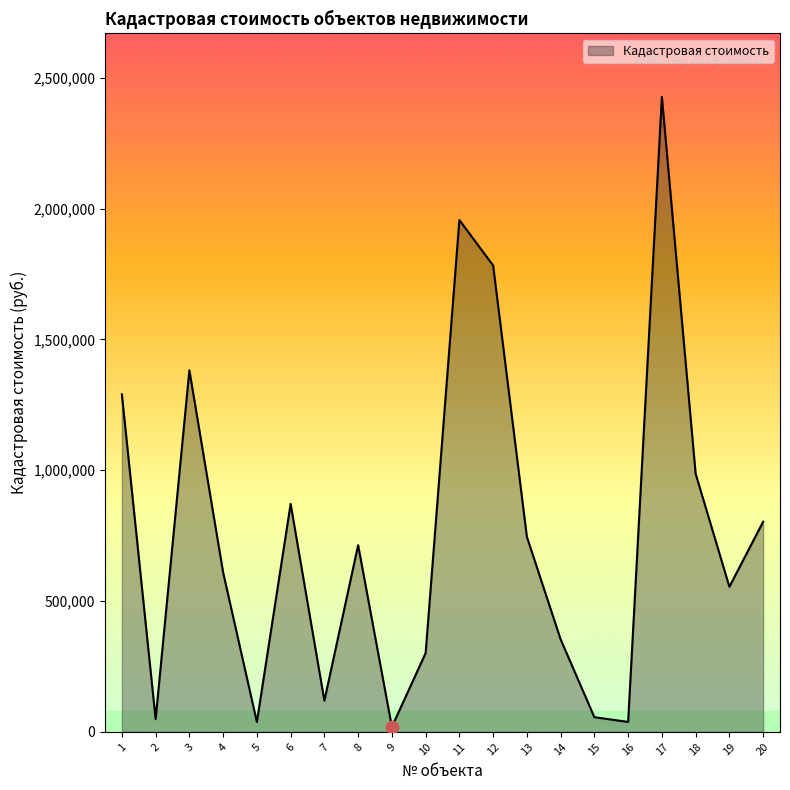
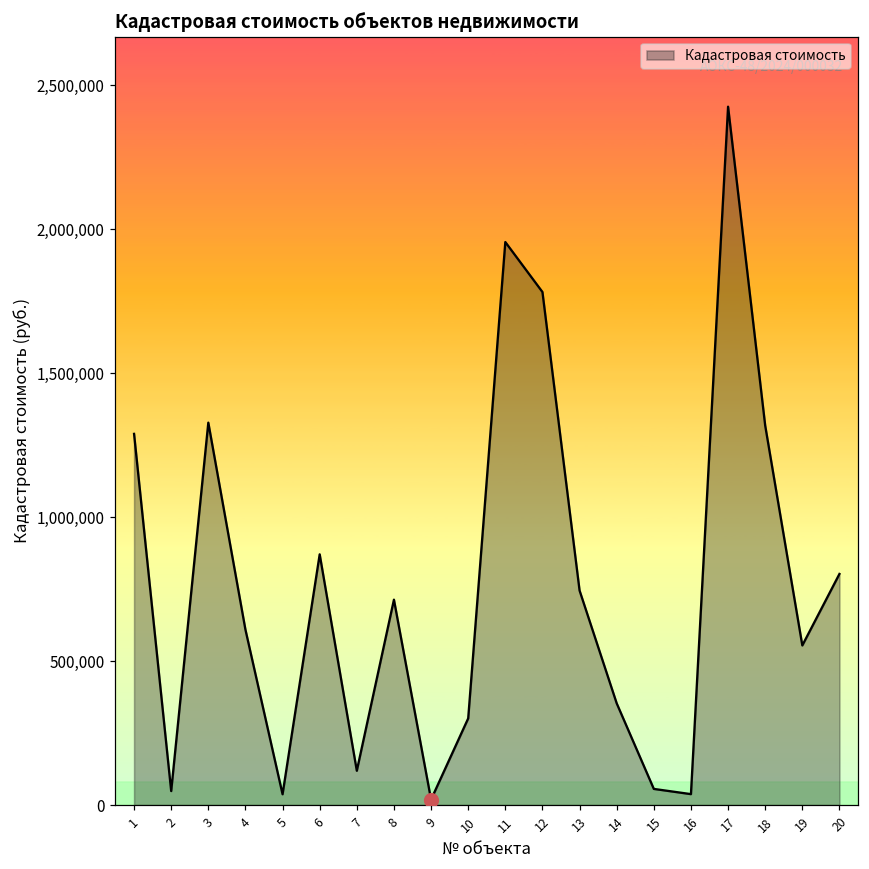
  {
    "Кадастровая стоимость": {
      "1": "1,290,000",
-     "3": "1,380,000",
+     "3": "1,330,000",
      "4": "610,000",
      "6": "870,000",
      "7": "120,000",
      "8": "710,000",
      "10": "300,000",
      "11": "1,960,000",
      "12": "1,780,000",
      "13": "750,000",
      "14": "350,000",
      "17": "2,430,000",
-     "18": "990,000",
+     "18": "1,320,000",
      "19": "550,000",
      "20": "800,000"
    }
  }
